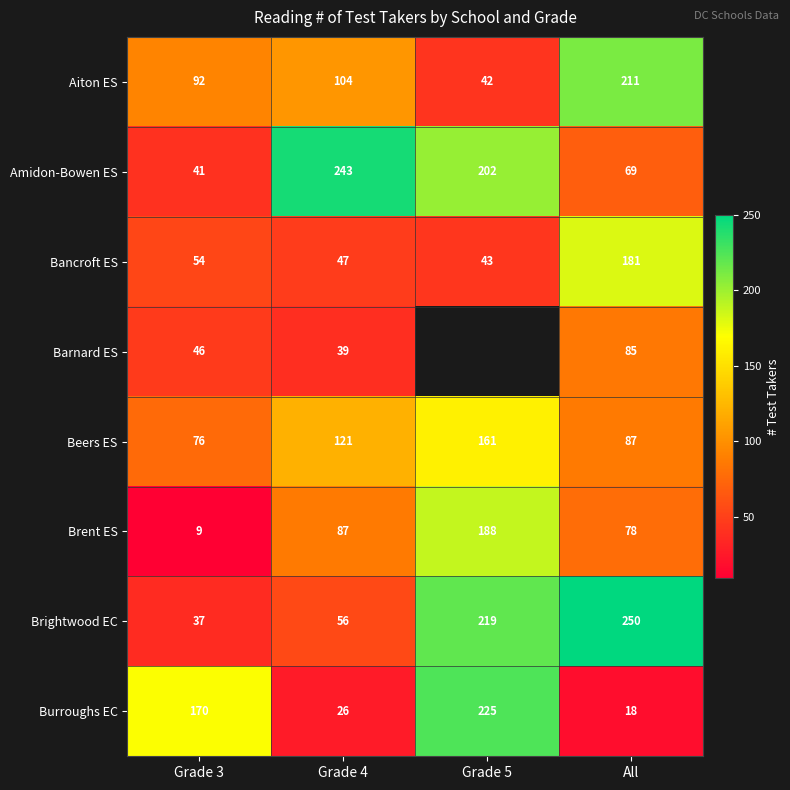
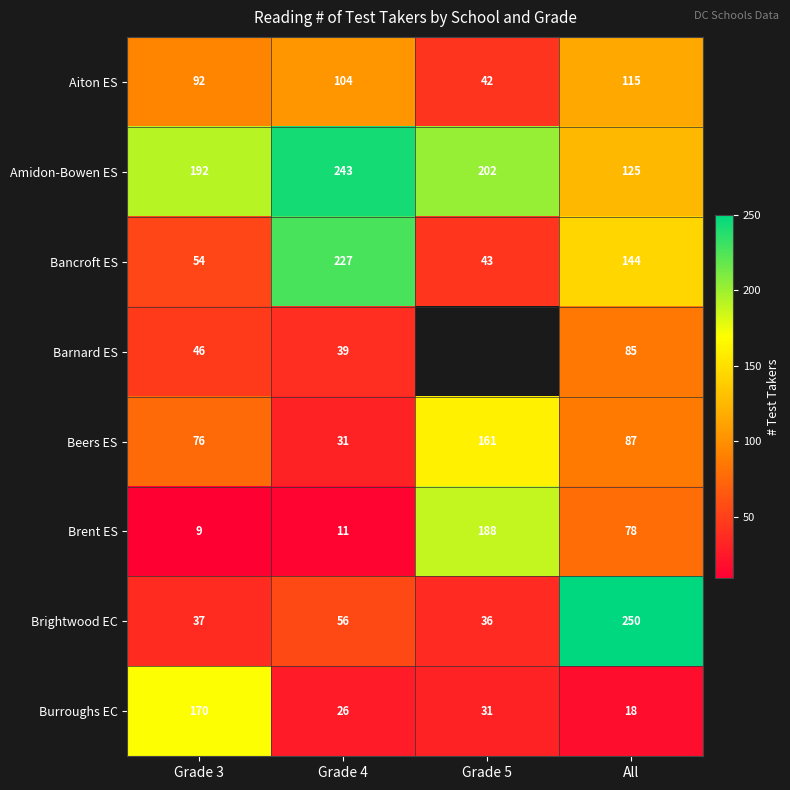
  {
    "Aiton ES": {
-     "All": 211
+     "All": 115
    },
    "Amidon-Bowen ES": {
-     "Grade 3": 41,
-     "All": 69
+     "Grade 3": 192,
+     "All": 125
    },
    "Bancroft ES": {
-     "Grade 4": 47,
-     "All": 181
+     "Grade 4": 227,
+     "All": 144
    },
    "Beers ES": {
-     "Grade 4": 121
+     "Grade 4": 31
    },
    "Brent ES": {
-     "Grade 4": 87
+     "Grade 4": 11
    },
    "Brightwood EC": {
-     "Grade 5": 219
+     "Grade 5": 36
    },
    "Burroughs EC": {
-     "Grade 5": 225
+     "Grade 5": 31
    }
  }
